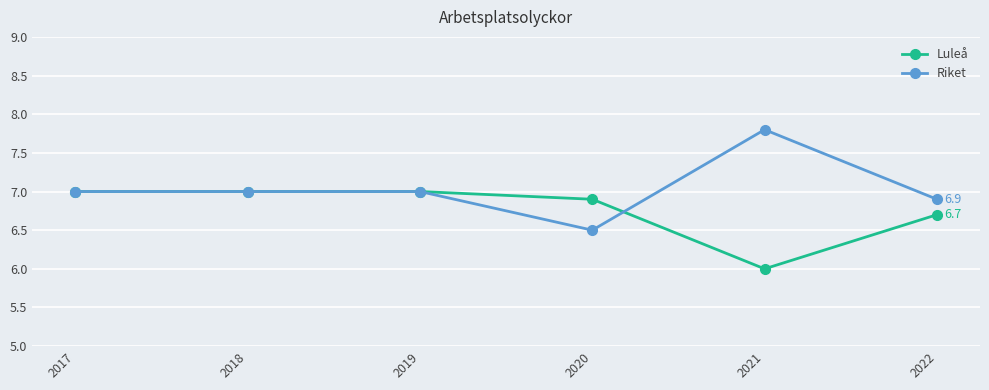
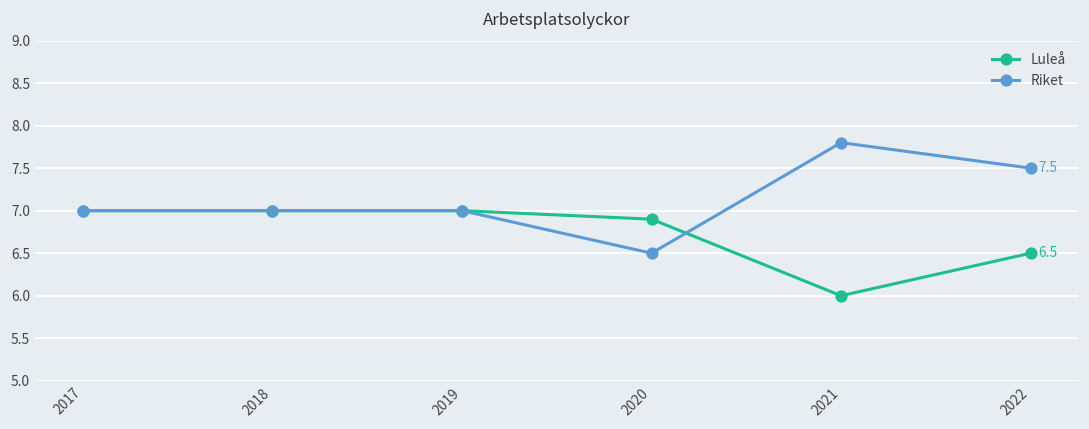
  {
    "Luleå": {
-     "2022": 6.7
+     "2022": 6.5
    },
    "Riket": {
-     "2022": 6.9
+     "2022": 7.5
    }
  }
